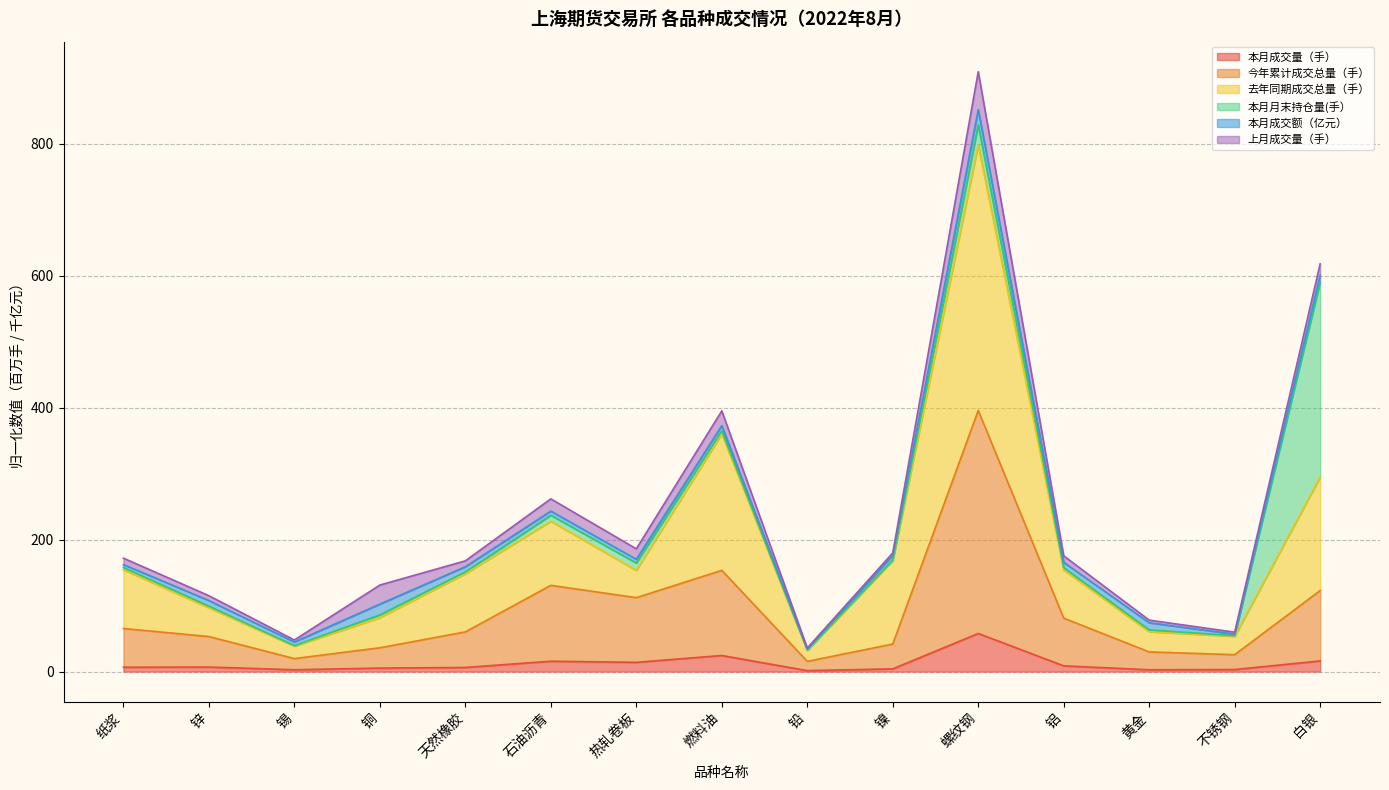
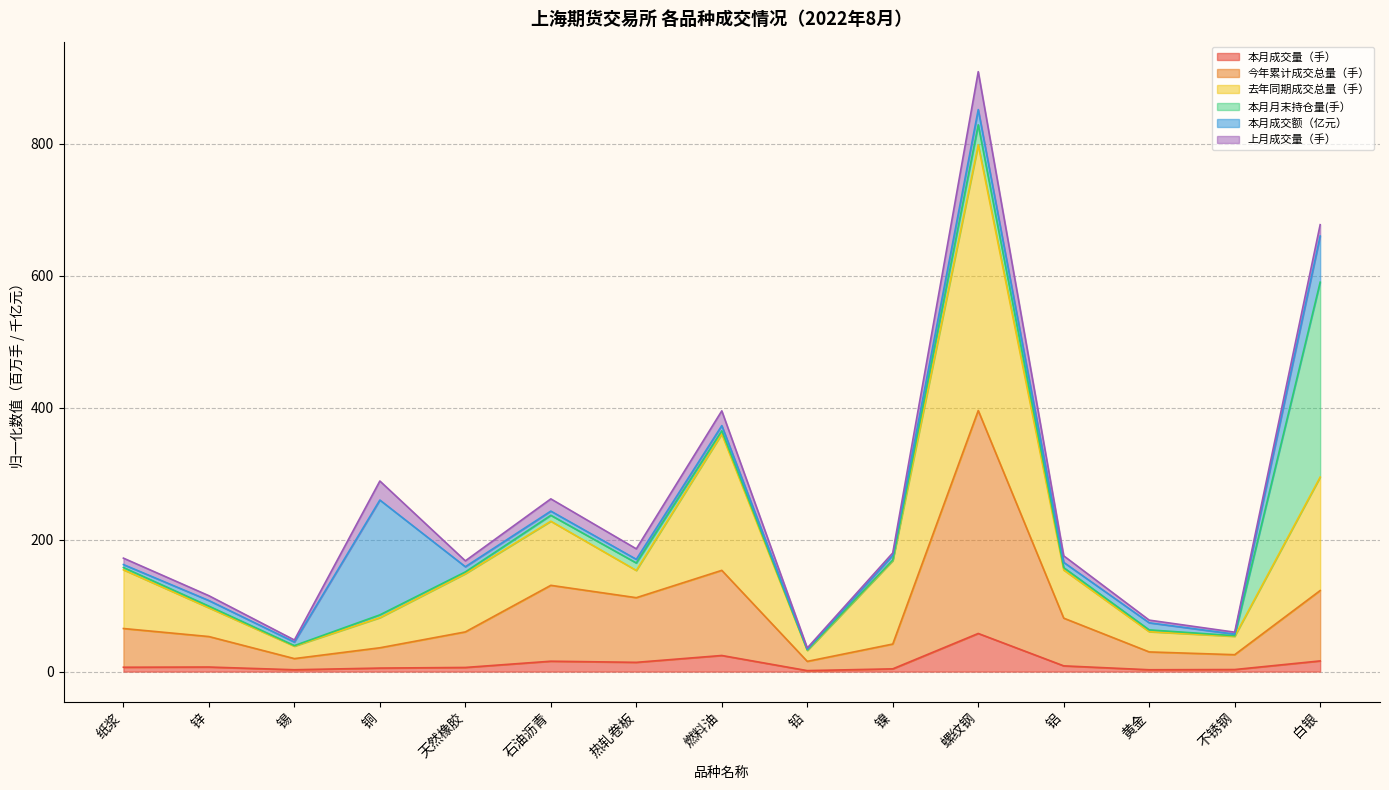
  {
    "去年同期成交总量（手）": {
      "铜": 50,
      "石油沥青": 100,
      "热轧卷板": 40,
      "燃料油": 210,
      "螺纹钢": 400,
      "白银": 170
    },
    "本月月末持仓量(手）": {
      "铜": 0,
      "石油沥青": 10,
      "热轧卷板": 10,
      "燃料油": 0,
      "螺纹钢": 30,
      "白银": 300
    },
    "本月成交额（亿元）": {
      "纸浆": 0,
      "锌": 10,
-     "铜": 20,
+     "铜": 170,
      "天然橡胶": 10,
      "石油沥青": 10,
      "热轧卷板": 10,
      "燃料油": 10,
      "螺纹钢": 20,
      "铝": 10,
      "黄金": 10,
-     "白银": 10
+     "白银": 70
    },
    "上月成交量（手）": {
      "纸浆": 10,
      "锌": 10,
      "铜": 30,
      "天然橡胶": 10,
      "石油沥青": 20,
      "热轧卷板": 20,
      "燃料油": 20,
      "螺纹钢": 60,
      "铝": 10,
      "黄金": 0,
      "白银": 20
    }
  }
